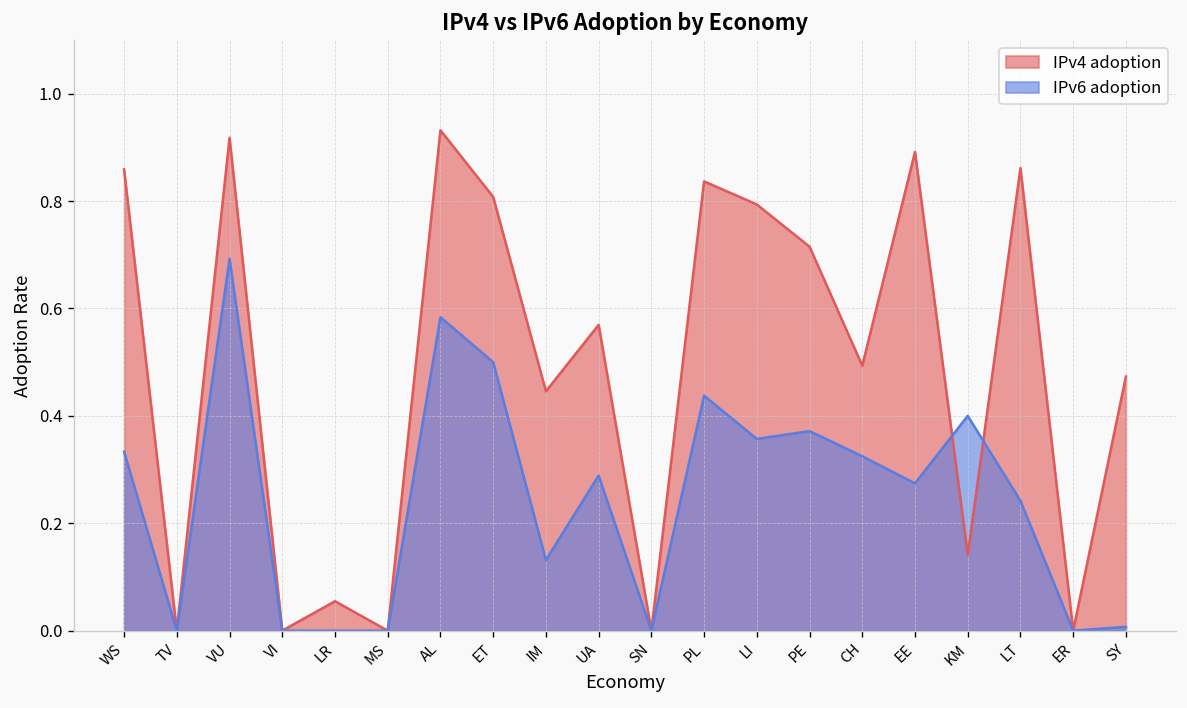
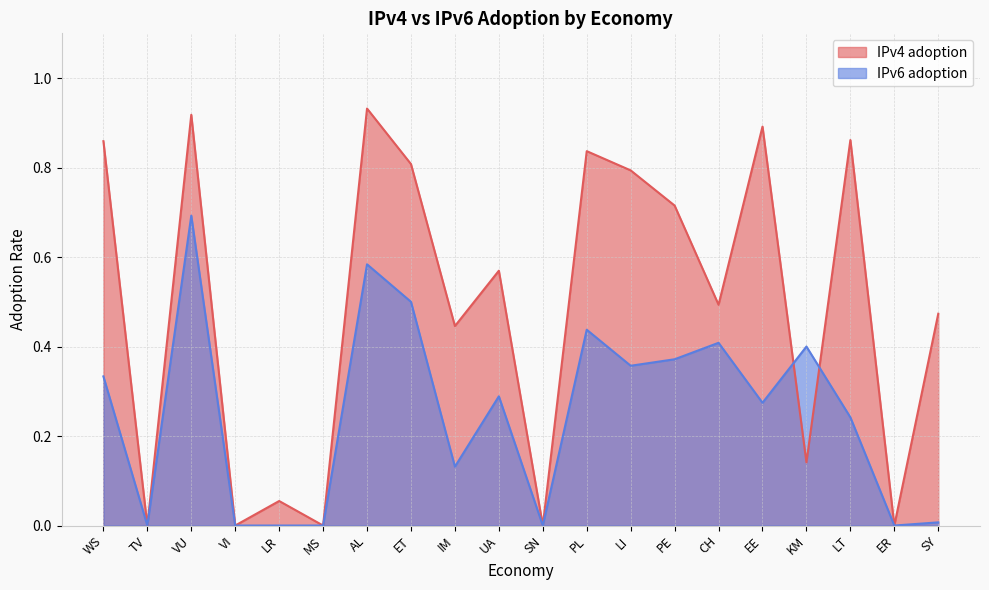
  {
    "IPv4 adoption": {
      "WS": 0.86,
      "VU": 0.92,
      "LR": 0.05,
      "AL": 0.93,
      "ET": 0.81,
      "IM": 0.45,
      "UA": 0.57,
      "PL": 0.84,
      "LI": 0.79,
      "PE": 0.72,
      "CH": 0.49,
      "EE": 0.89,
      "KM": 0.14,
      "LT": 0.86,
      "SY": 0.47
    },
    "IPv6 adoption": {
      "WS": 0.33,
      "VU": 0.69,
      "LR": 0.00,
      "AL": 0.58,
      "ET": 0.50,
      "IM": 0.13,
      "UA": 0.29,
      "PL": 0.44,
      "LI": 0.36,
      "PE": 0.37,
-     "CH": 0.32,
+     "CH": 0.41,
      "EE": 0.27,
      "KM": 0.40,
      "LT": 0.24,
      "SY": 0.01
    }
  }
